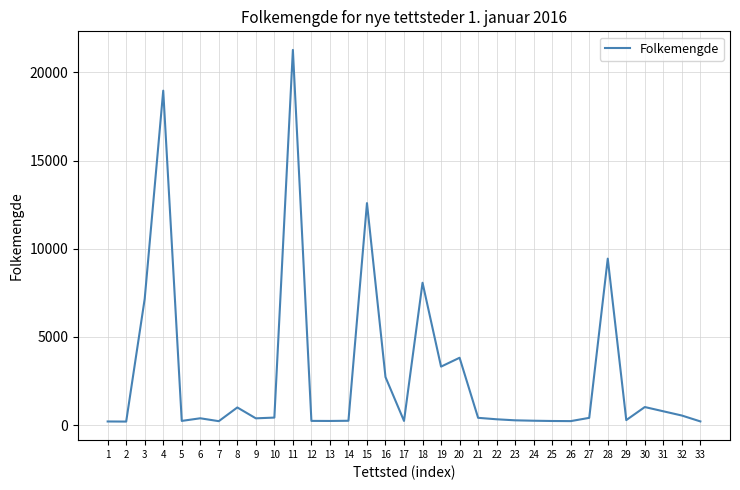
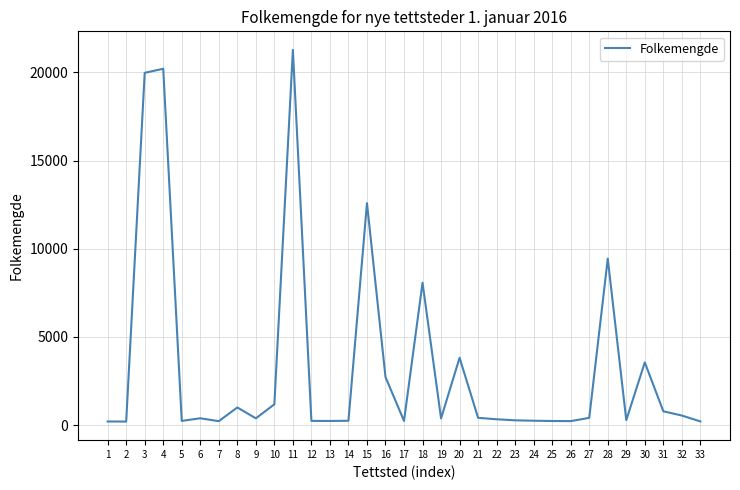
  {
    "1": 200,
    "2": 200,
-   "3": 7200,
-   "4": 19000,
+   "3": 20000,
+   "4": 20200,
    "5": 200,
    "6": 400,
    "7": 200,
    "8": 1000,
    "9": 400,
-   "10": 400,
+   "10": 1200,
    "11": 21300,
    "12": 200,
    "13": 200,
    "14": 300,
    "15": 12600,
    "16": 2700,
    "17": 200,
    "18": 8100,
-   "19": 3300,
+   "19": 400,
    "20": 3800,
    "21": 400,
    "22": 300,
    "23": 300,
    "24": 300,
    "25": 200,
    "26": 200,
    "27": 400,
    "28": 9400,
    "29": 300,
-   "30": 1000,
+   "30": 3600,
    "31": 800,
    "32": 500,
    "33": 200
  }
